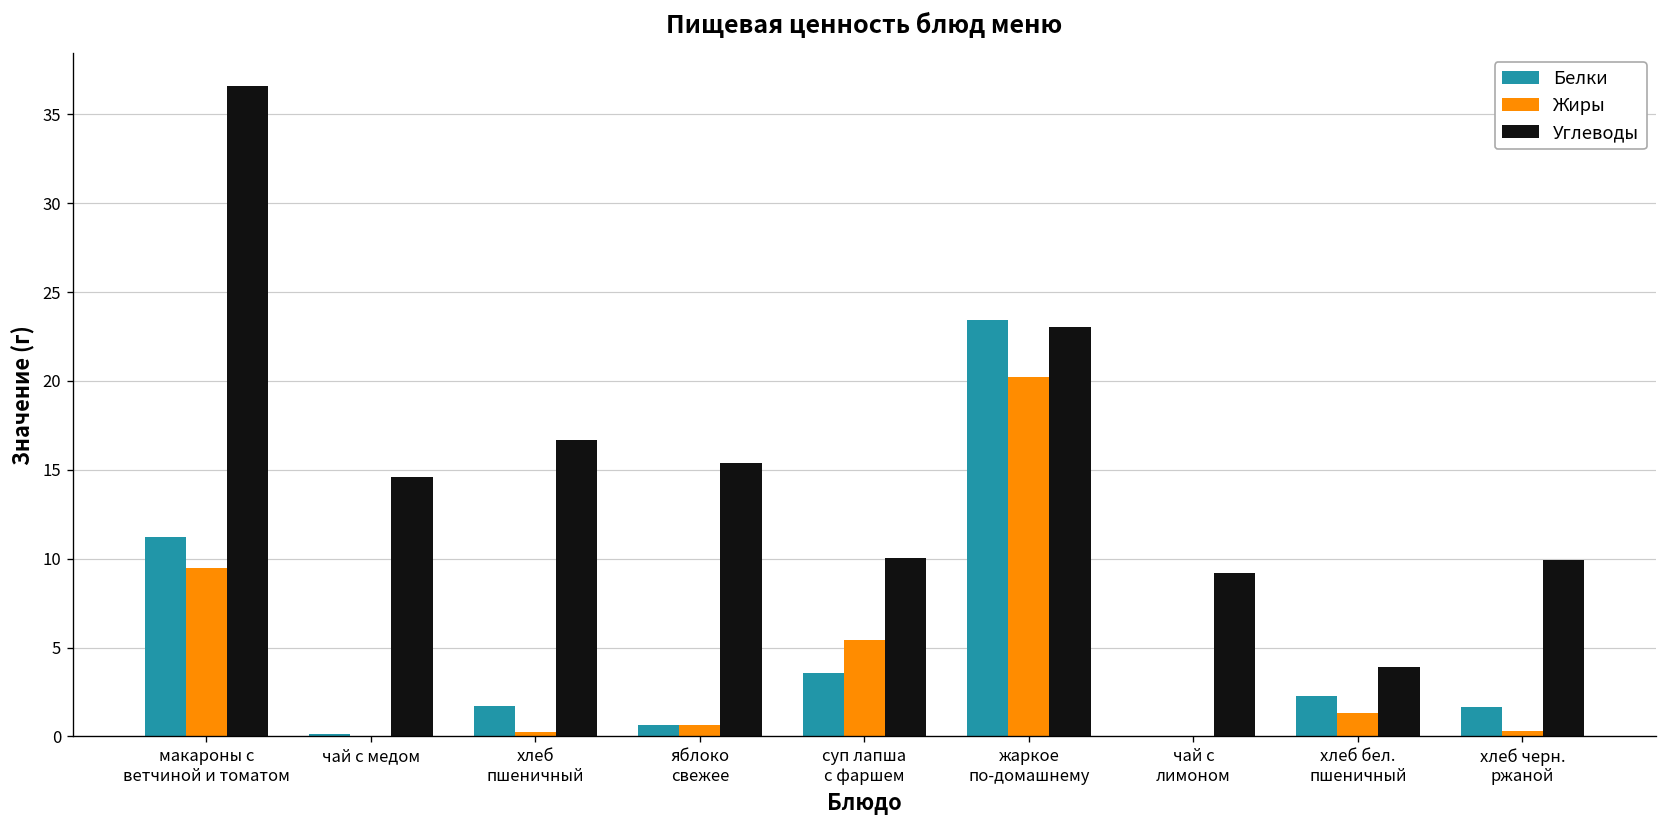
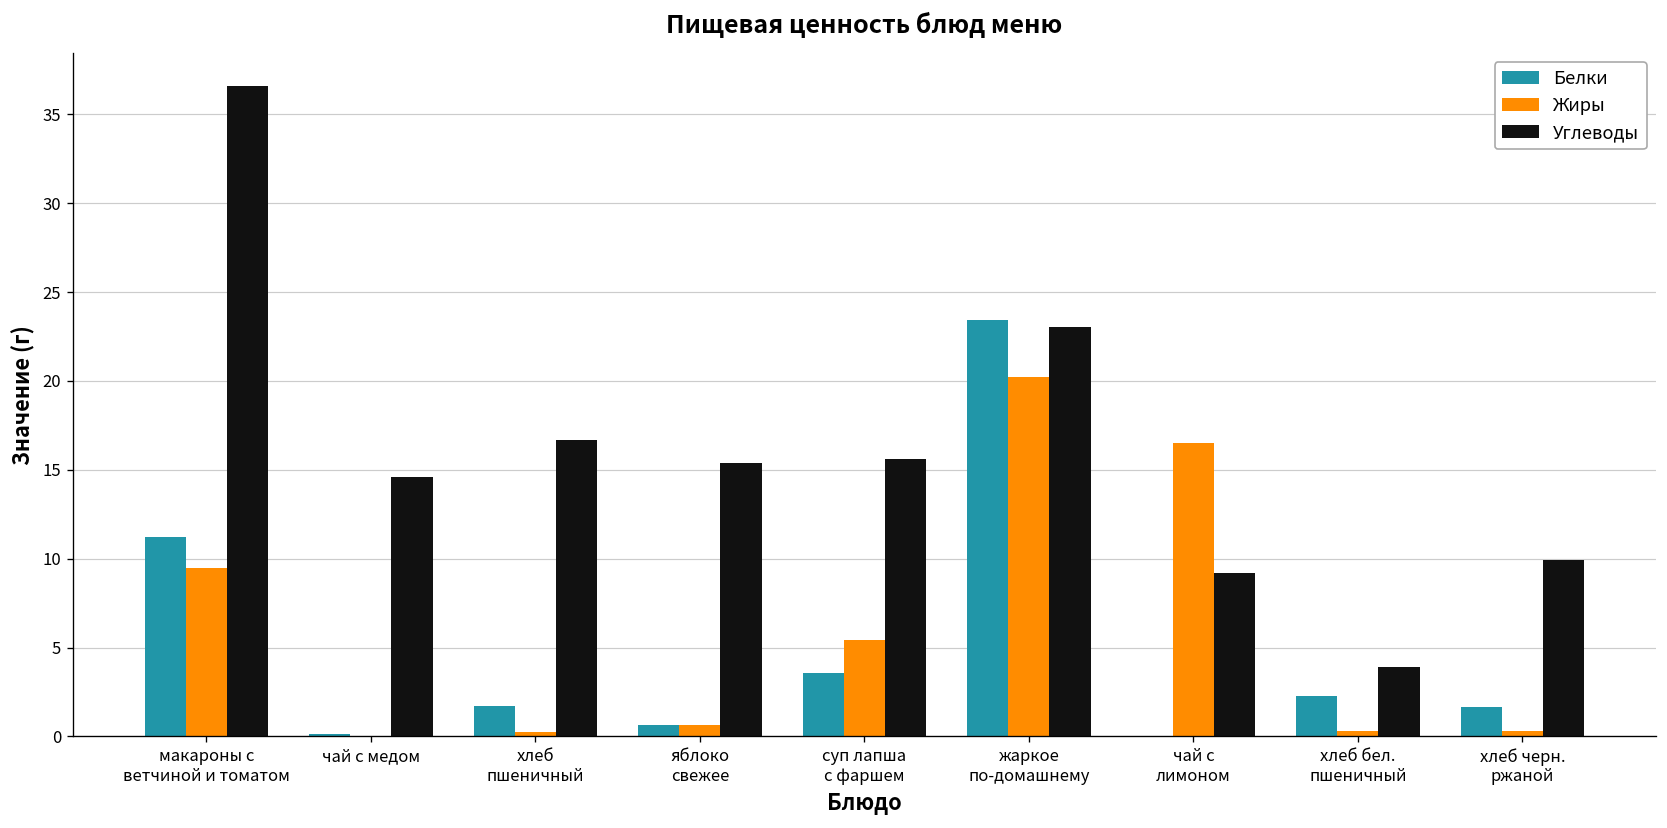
  {
    "Белки": {
      "макароны с ветчиной и томатом": 11.2,
      "хлеб пшеничный": 1.7,
      "яблоко свежее": 0.6,
      "суп лапша с фаршем": 3.6,
      "жаркое по-домашнему": 23.4,
      "хлеб бел. пшеничный": 2.3,
      "хлеб черн. ржаной": 1.7
    },
    "Жиры": {
      "макароны с ветчиной и томатом": 9.5,
      "чай с медом": 0.0,
      "хлеб пшеничный": 0.2,
      "яблоко свежее": 0.6,
      "суп лапша с фаршем": 5.4,
      "жаркое по-домашнему": 20.2,
-     "чай с лимоном": 0.0,
-     "хлеб бел. пшеничный": 1.3,
+     "чай с лимоном": 16.5,
+     "хлеб бел. пшеничный": 0.3,
      "хлеб черн. ржаной": 0.3
    },
    "Углеводы": {
      "макароны с ветчиной и томатом": 36.6,
      "чай с медом": 14.6,
      "хлеб пшеничный": 16.7,
      "яблоко свежее": 15.4,
-     "суп лапша с фаршем": 10.0,
+     "суп лапша с фаршем": 15.6,
      "жаркое по-домашнему": 23.0,
      "чай с лимоном": 9.2,
      "хлеб бел. пшеничный": 3.9,
      "хлеб черн. ржаной": 9.9
    }
  }
